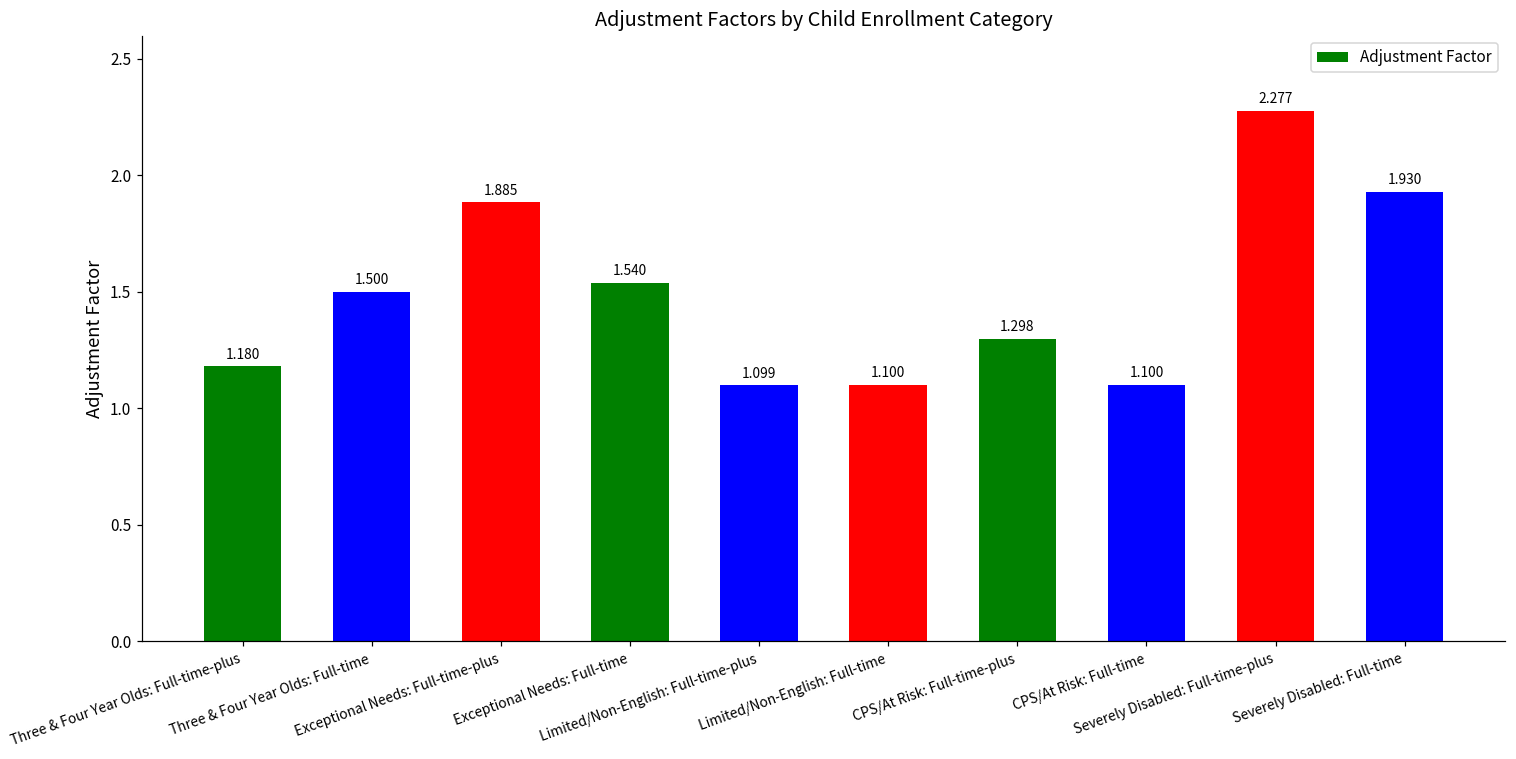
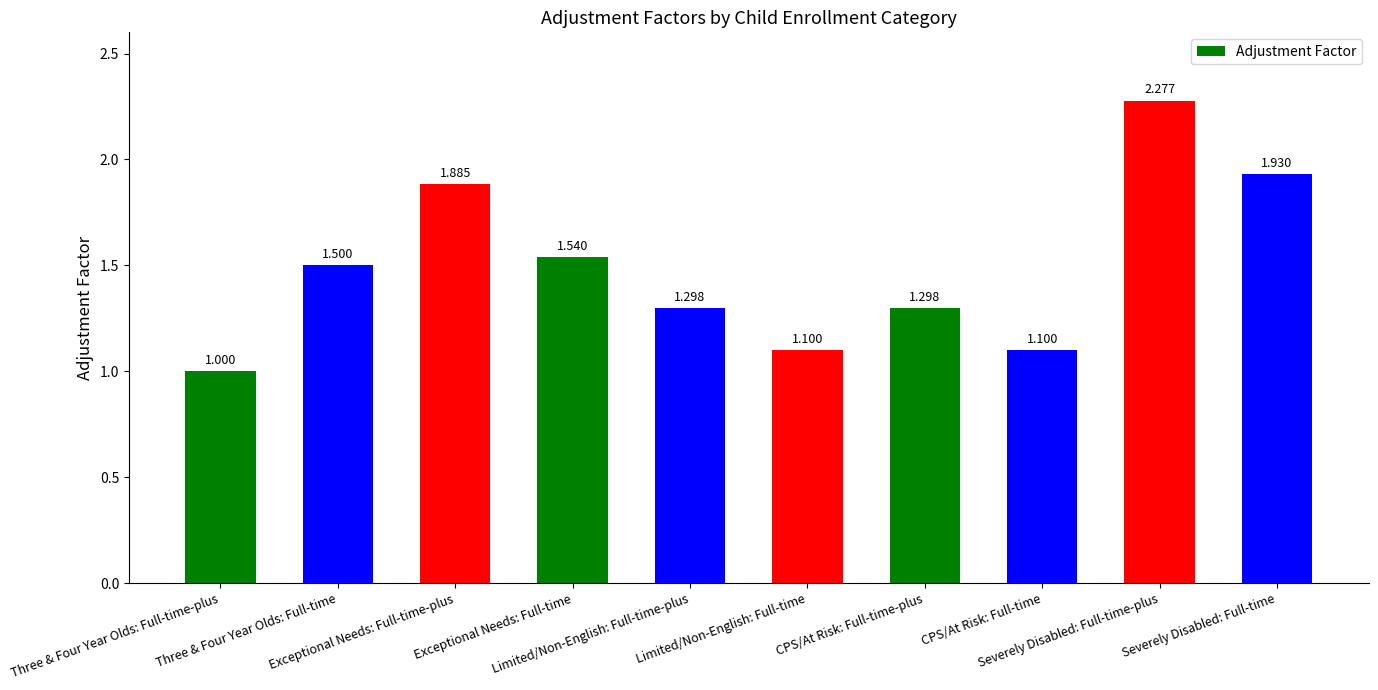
  {
-   "Three & Four Year Olds: Full-time-plus": 1.180,
+   "Three & Four Year Olds: Full-time-plus": 1.000,
    "Three & Four Year Olds: Full-time": 1.500,
    "Exceptional Needs: Full-time-plus": 1.885,
    "Exceptional Needs: Full-time": 1.540,
-   "Limited/Non-English: Full-time-plus": 1.099,
+   "Limited/Non-English: Full-time-plus": 1.298,
    "Limited/Non-English: Full-time": 1.100,
    "CPS/At Risk: Full-time-plus": 1.298,
    "CPS/At Risk: Full-time": 1.100,
    "Severely Disabled: Full-time-plus": 2.277,
    "Severely Disabled: Full-time": 1.930
  }
